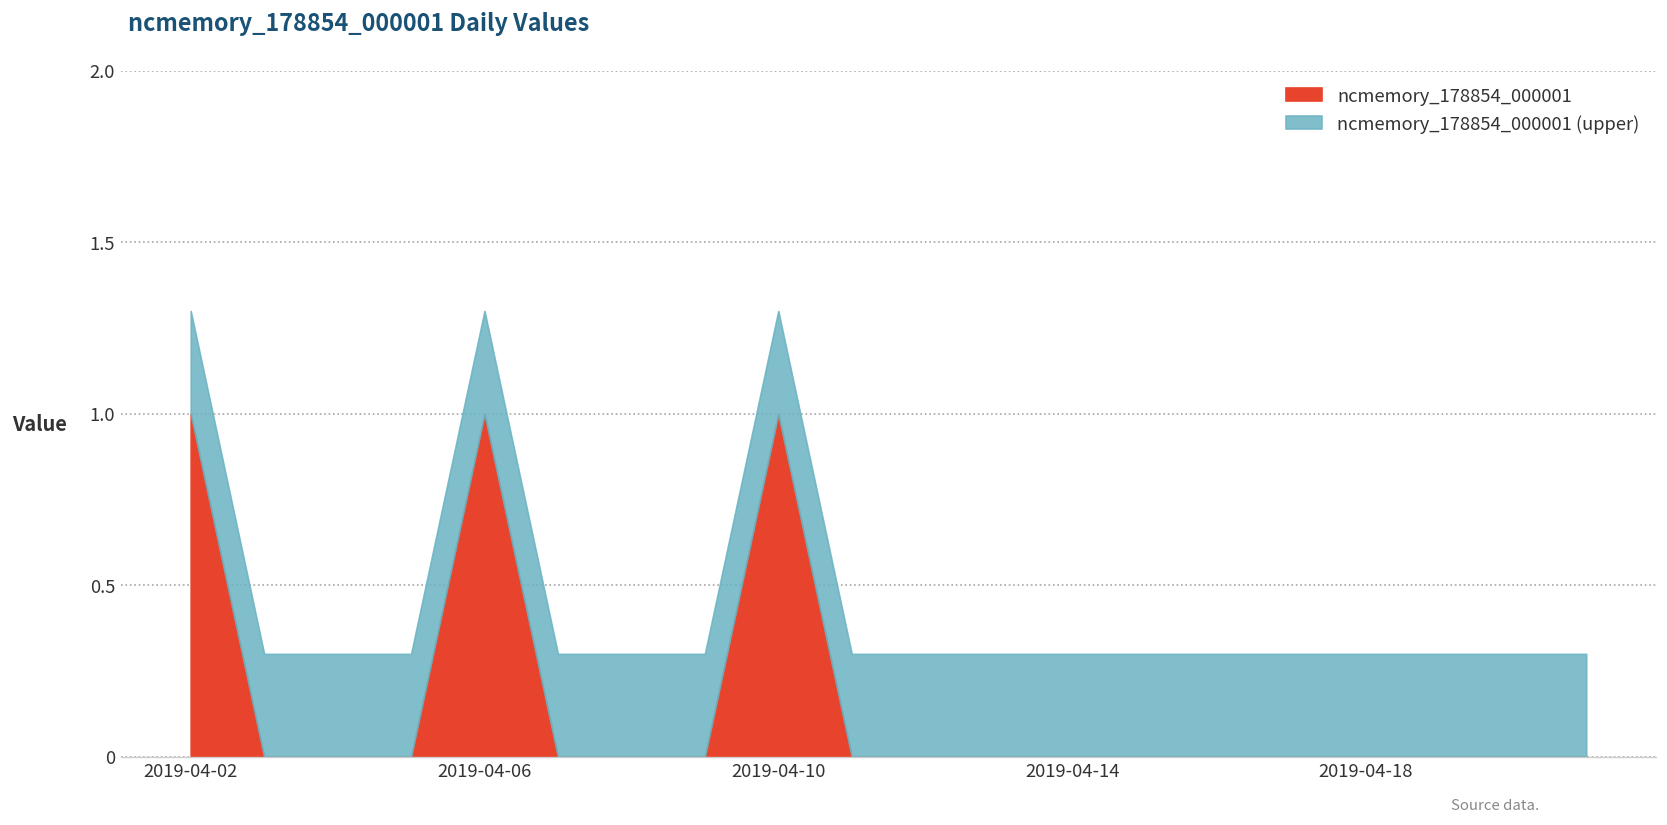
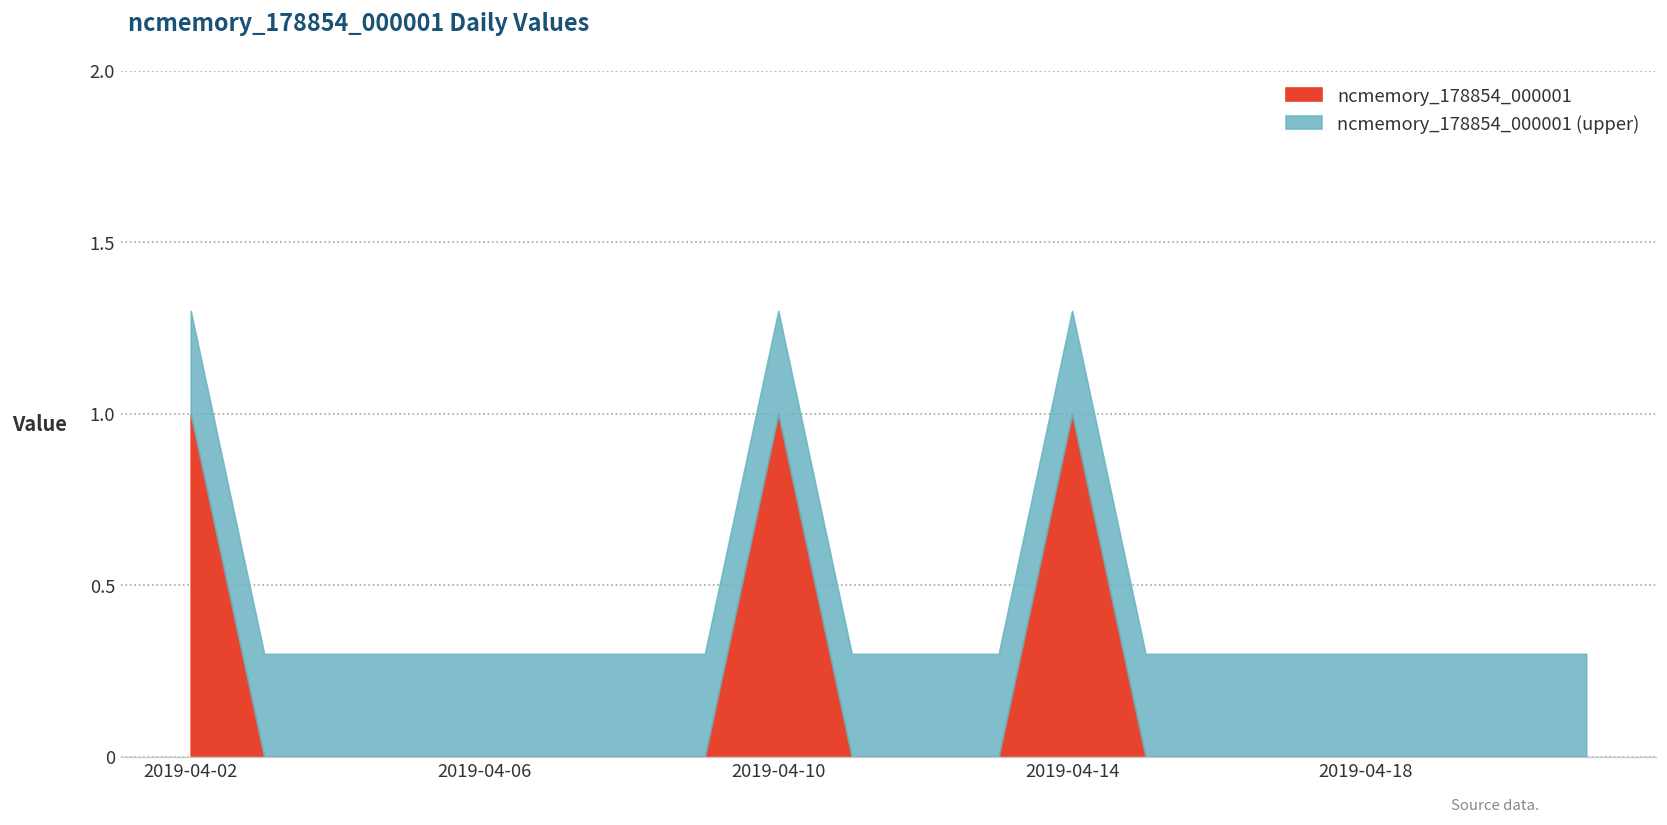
  {
    "ncmemory_178854_000001": {
      "2019-04-02": 1,
-     "2019-04-06": 1,
+     "2019-04-06": 0,
      "2019-04-10": 1,
-     "2019-04-14": 0,
+     "2019-04-14": 1,
      "2019-04-18": 0
    },
    "ncmemory_178854_000001 (upper)": {
      "2019-04-02": 0.30,
      "2019-04-06": 0.30,
      "2019-04-10": 0.30,
      "2019-04-14": 0.30,
      "2019-04-18": 0.30
    }
  }
